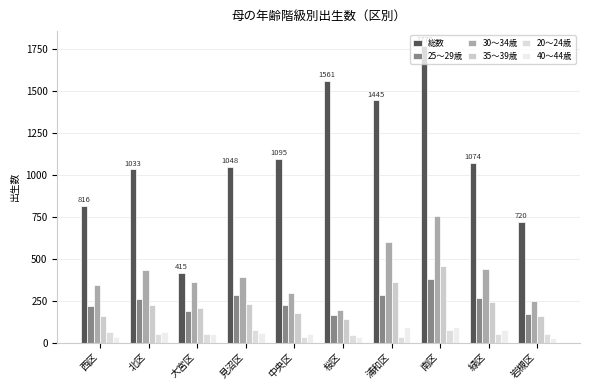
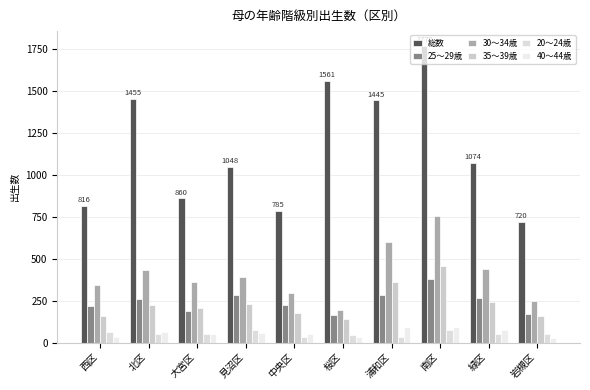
  {
    "総数": {
      "西区": 816,
-     "北区": 1033,
-     "大宮区": 415,
+     "北区": 1455,
+     "大宮区": 860,
      "見沼区": 1048,
-     "中央区": 1095,
+     "中央区": 785,
      "桜区": 1561,
      "浦和区": 1445,
      "緑区": 1074,
      "岩槻区": 720
    }
  }
